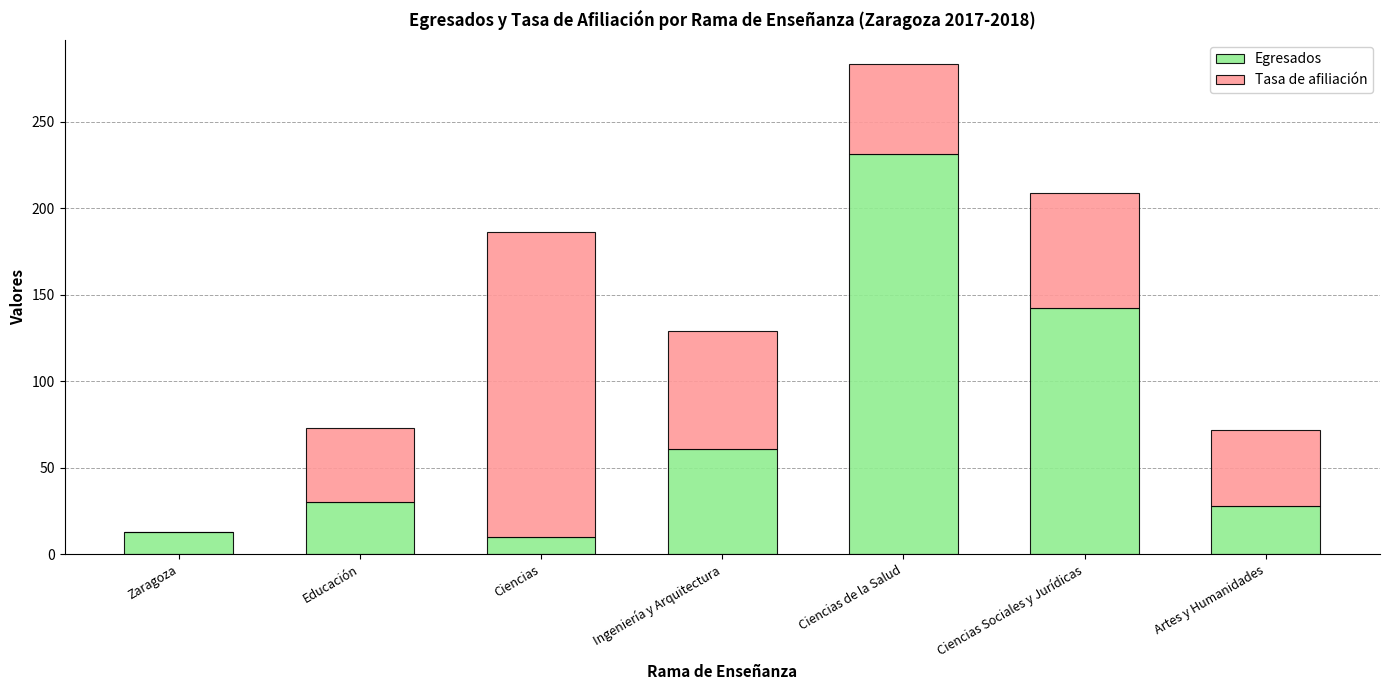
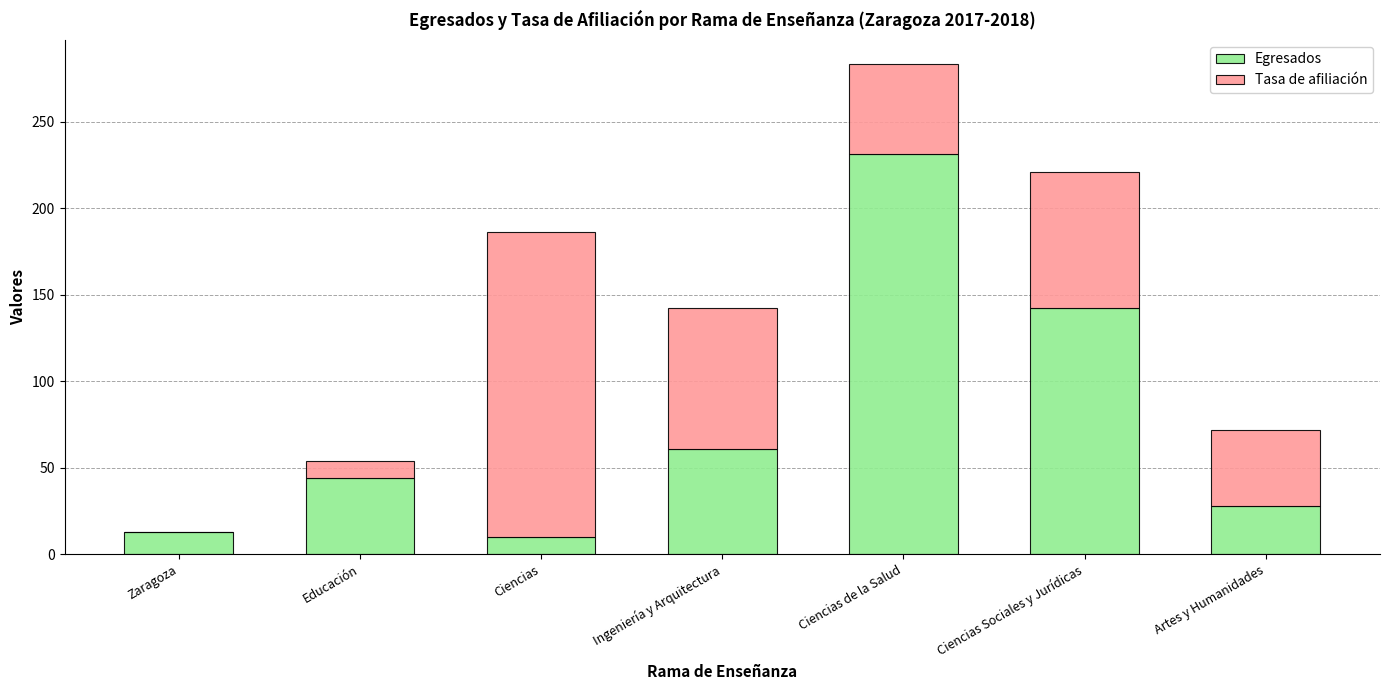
  {
    "Egresados": {
      "Zaragoza": 13,
-     "Educación": 30,
+     "Educación": 44,
      "Ciencias": 10,
      "Ingeniería y Arquitectura": 61,
      "Ciencias de la Salud": 231,
      "Ciencias Sociales y Jurídicas": 142,
      "Artes y Humanidades": 28
    },
    "Tasa de afiliación": {
      "Zaragoza": 0,
-     "Educación": 43,
+     "Educación": 10,
      "Ciencias": 176,
-     "Ingeniería y Arquitectura": 68,
+     "Ingeniería y Arquitectura": 81,
      "Ciencias de la Salud": 52,
-     "Ciencias Sociales y Jurídicas": 67,
+     "Ciencias Sociales y Jurídicas": 79,
      "Artes y Humanidades": 44
    }
  }
